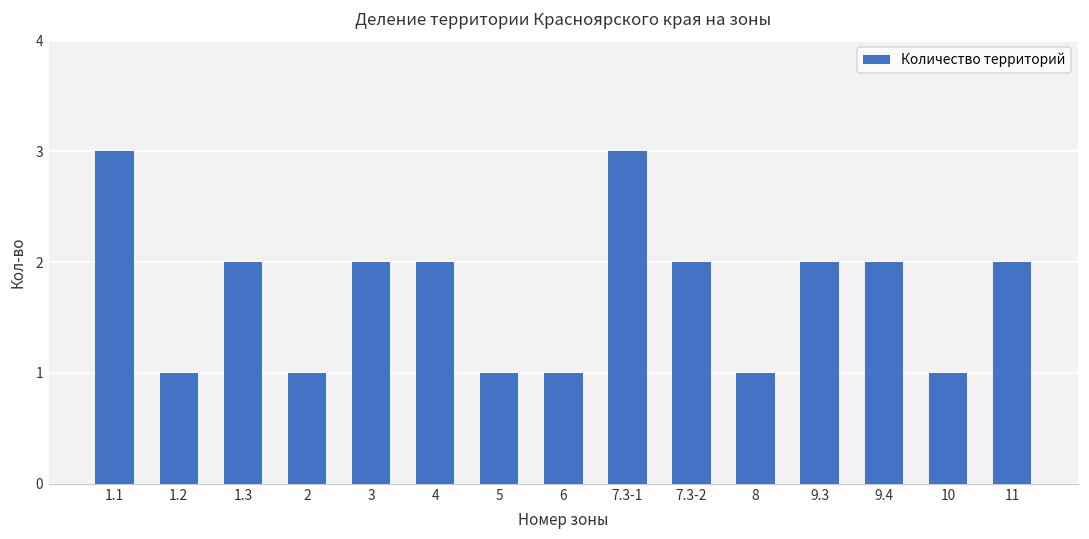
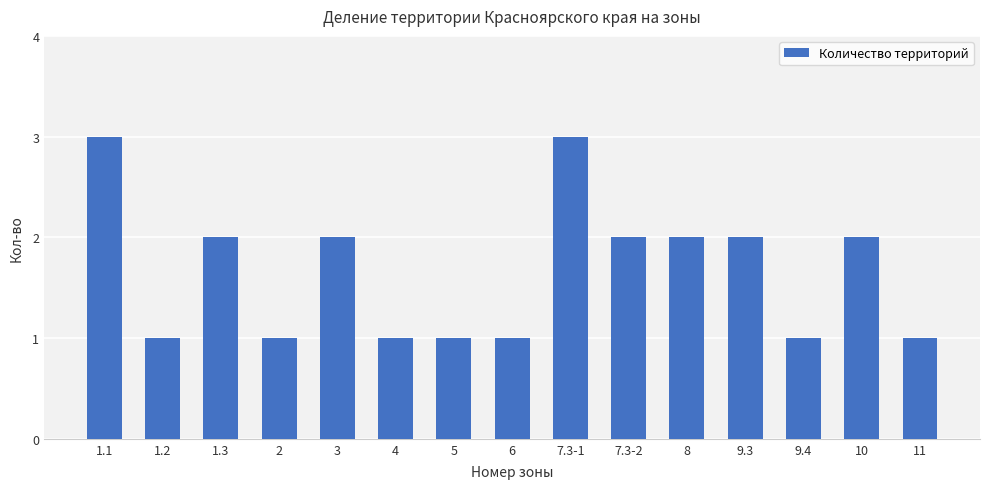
  {
    "1.1": 3,
    "1.2": 1,
    "1.3": 2,
    "2": 1,
    "3": 2,
-   "4": 2,
+   "4": 1,
    "5": 1,
    "6": 1,
    "7.3-1": 3,
    "7.3-2": 2,
-   "8": 1,
+   "8": 2,
    "9.3": 2,
-   "9.4": 2,
-   "10": 1,
-   "11": 2
+   "9.4": 1,
+   "10": 2,
+   "11": 1
  }
